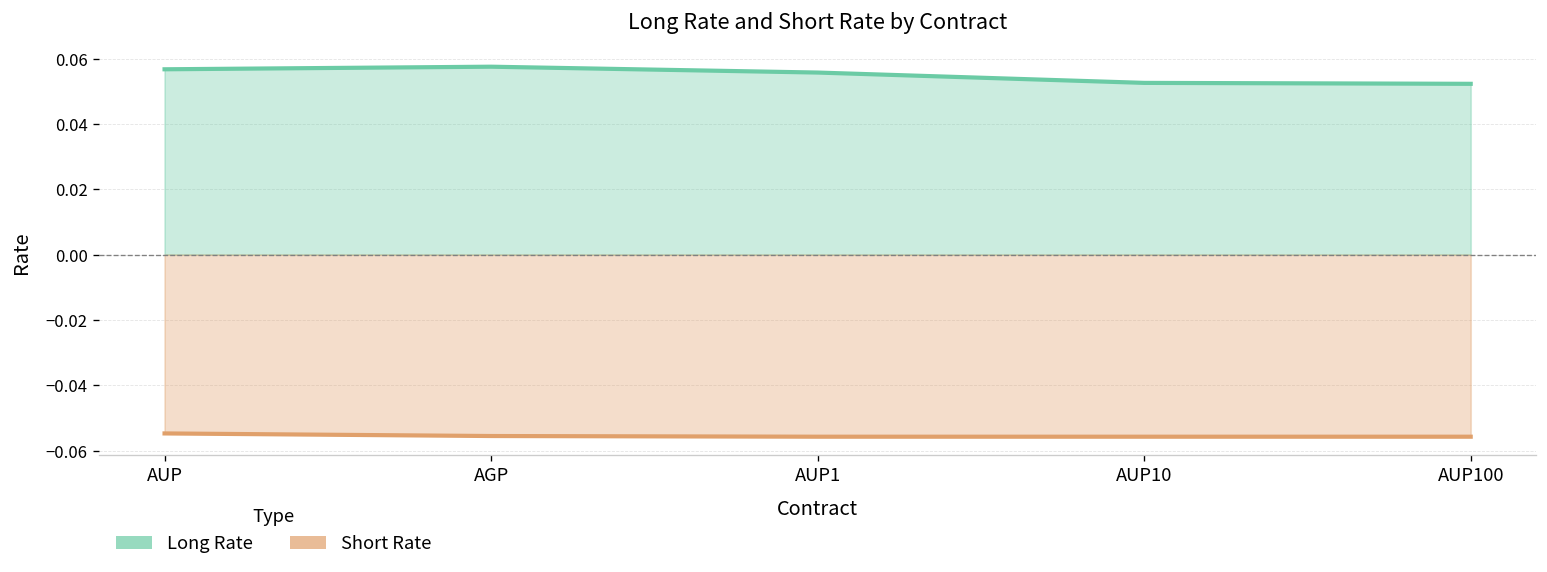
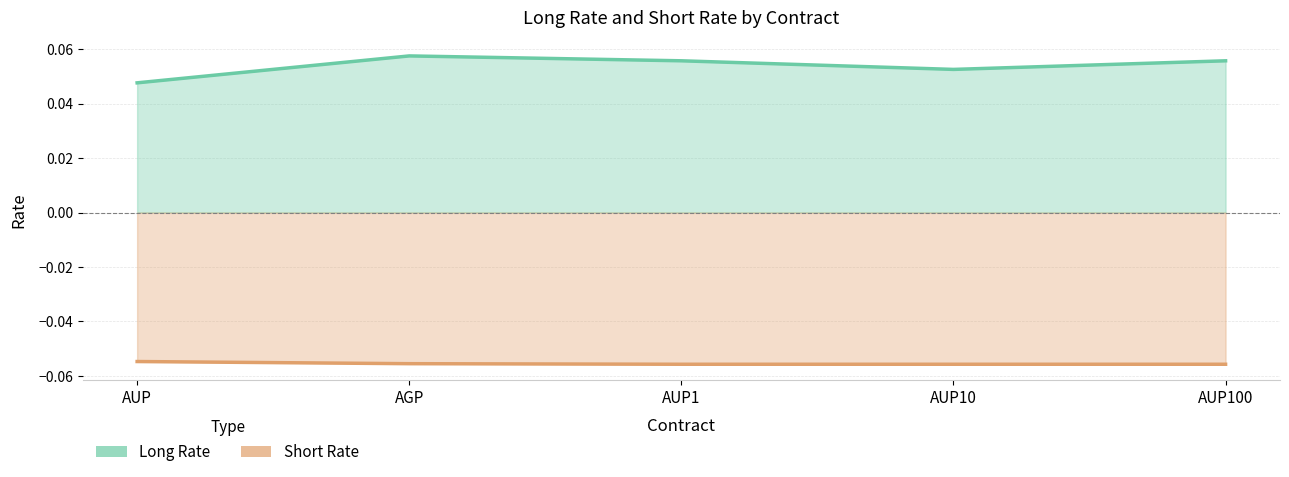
  {
    "Long Rate": {
-     "AUP": 0.057,
+     "AUP": 0.048,
      "AGP": 0.057,
      "AUP1": 0.056,
      "AUP10": 0.053,
-     "AUP100": 0.052
+     "AUP100": 0.056
    }
  }
